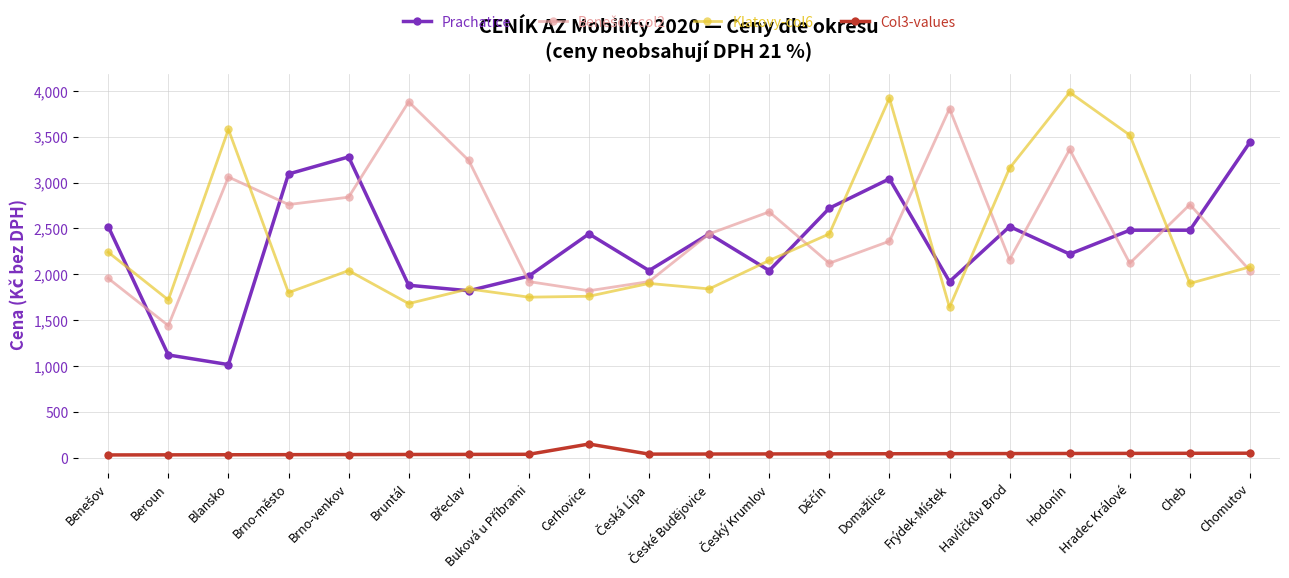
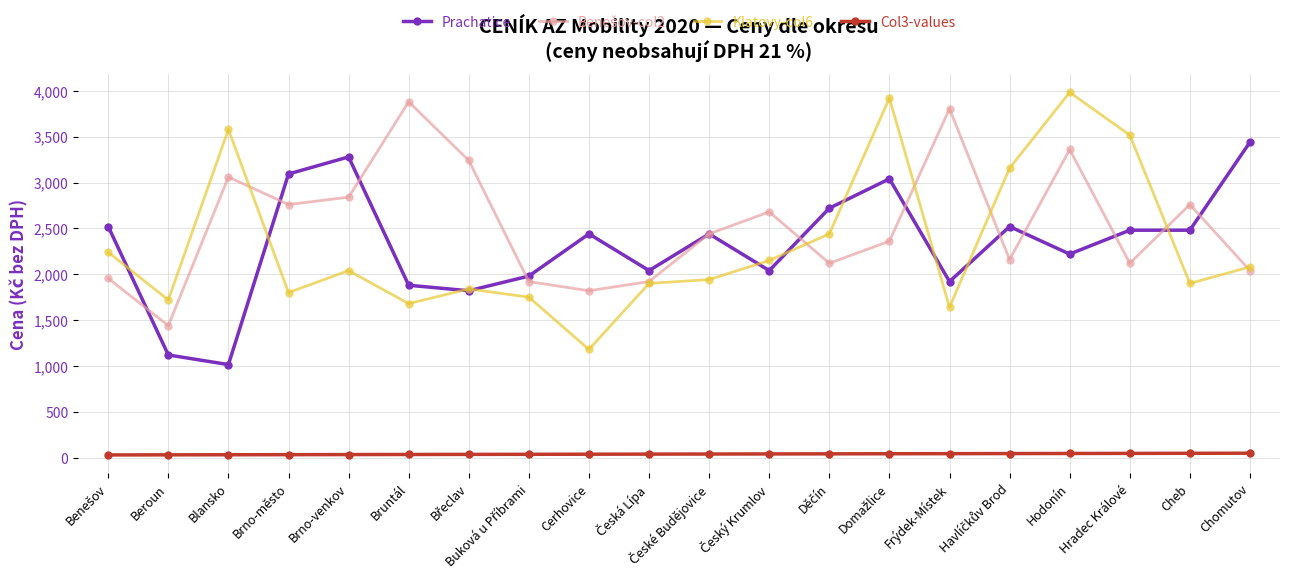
  {
    "Prachatice": {
      "Benešov": "2,500",
      "Beroun": "1,100",
      "Blansko": "1,000",
      "Brno-město": "3,100",
      "Brno-venkov": "3,300",
      "Bruntál": "1,900",
      "Buková u Příbrami": "2,000",
      "Cerhovice": "2,400",
      "Česká Lípa": "2,000",
      "Český Krumlov": "2,000",
      "Děčín": "2,700",
      "Domažlice": "3,000",
      "Frýdek-Místek": "1,900",
      "Havlíčkův Brod": "2,500",
      "Hodonín": "2,200",
      "Hradec Králové": "2,500",
      "Cheb": "2,500",
      "Chomutov": "3,400"
    },
    "Benešov-col2": {
      "Benešov": "2,000",
      "Beroun": "1,400",
      "Blansko": "3,100",
      "Brno-město": "2,800",
      "Brno-venkov": "2,800",
      "Bruntál": "3,900",
      "Břeclav": "3,200",
      "Buková u Příbrami": "1,900",
      "Cerhovice": "1,800",
      "Český Krumlov": "2,700",
      "Děčín": "2,100",
      "Domažlice": "2,400",
      "Frýdek-Místek": "3,800",
      "Havlíčkův Brod": "2,200",
      "Hodonín": "3,400",
      "Hradec Králové": "2,100",
      "Cheb": "2,800",
      "Chomutov": "2,000"
    },
    "Klatovy-col6": {
      "Benešov": "2,200",
      "Beroun": "1,700",
      "Blansko": "3,600",
      "Brno-město": "1,800",
      "Brno-venkov": "2,000",
      "Bruntál": "1,700",
      "Buková u Příbrami": "1,800",
-     "Cerhovice": "1,800",
-     "České Budějovice": "1,800",
+     "Cerhovice": "1,200",
+     "České Budějovice": "1,900",
      "Český Krumlov": "2,200",
      "Děčín": "2,400",
      "Domažlice": "3,900",
      "Frýdek-Místek": "1,600",
      "Havlíčkův Brod": "3,200",
      "Hodonín": "4,000",
      "Hradec Králové": "3,500",
      "Cheb": "1,900",
      "Chomutov": "2,100"
    },
    "Col3-values": {
      "Benešov": "0",
      "Beroun": "0",
      "Blansko": "0",
      "Brno-město": "0",
      "Brno-venkov": "0",
      "Bruntál": "0",
      "Břeclav": "0",
      "Buková u Příbrami": "0",
-     "Cerhovice": "100",
+     "Cerhovice": "0",
      "Česká Lípa": "0",
      "České Budějovice": "0",
      "Český Krumlov": "0",
      "Děčín": "0",
      "Domažlice": "0",
      "Frýdek-Místek": "0",
      "Havlíčkův Brod": "0",
      "Hodonín": "0",
      "Hradec Králové": "0",
      "Cheb": "0",
      "Chomutov": "0"
    }
  }
